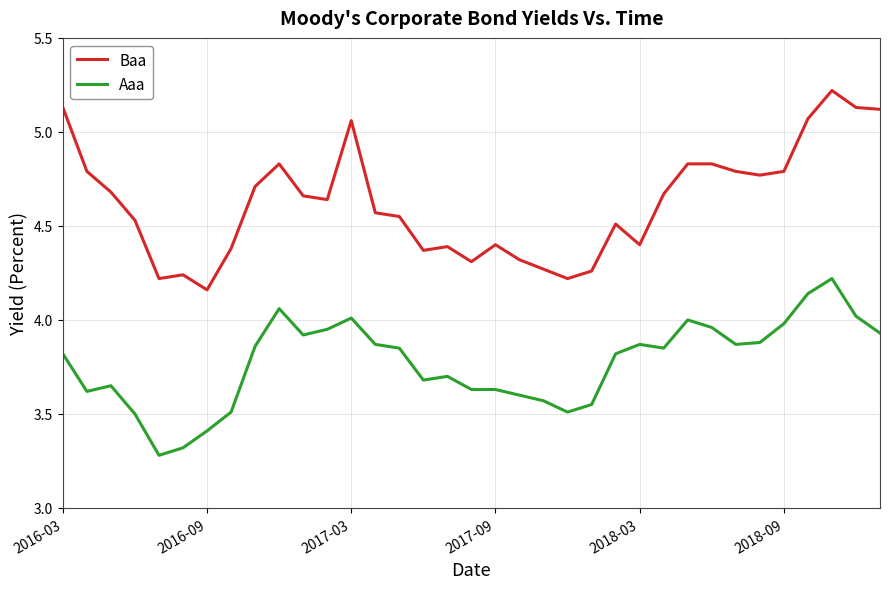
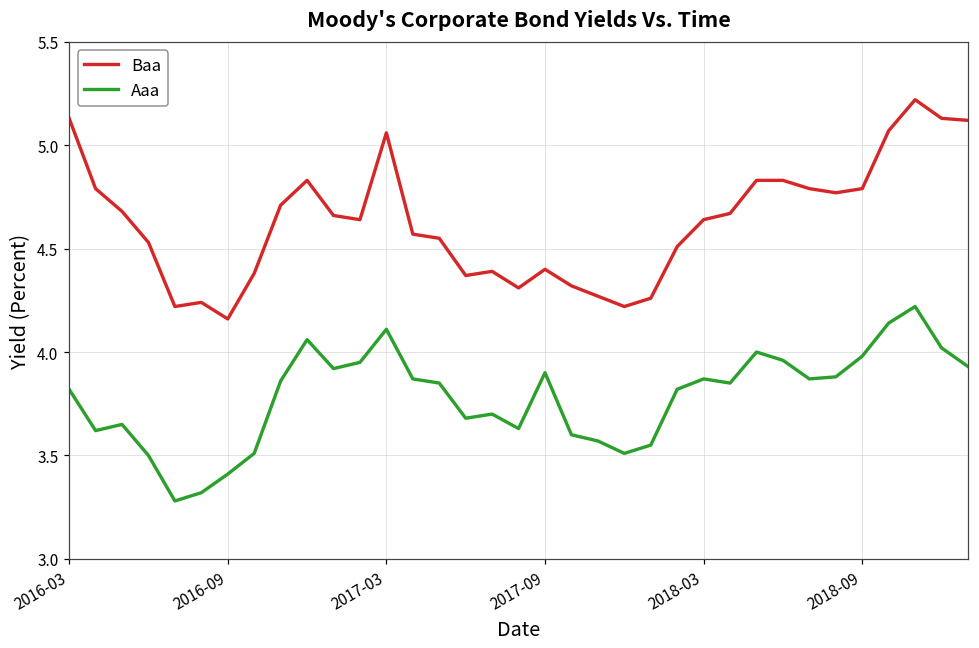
  {
    "Baa": {
      "2016-03": 5.13,
      "2016-09": 4.16,
      "2017-03": 5.06,
      "2017-09": 4.40,
-     "2018-03": 4.40,
+     "2018-03": 4.64,
      "2018-09": 4.79
    },
    "Aaa": {
      "2016-03": 3.82,
      "2016-09": 3.41,
-     "2017-03": 4.01,
-     "2017-09": 3.63,
+     "2017-03": 4.11,
+     "2017-09": 3.90,
      "2018-03": 3.87,
      "2018-09": 3.98
    }
  }
